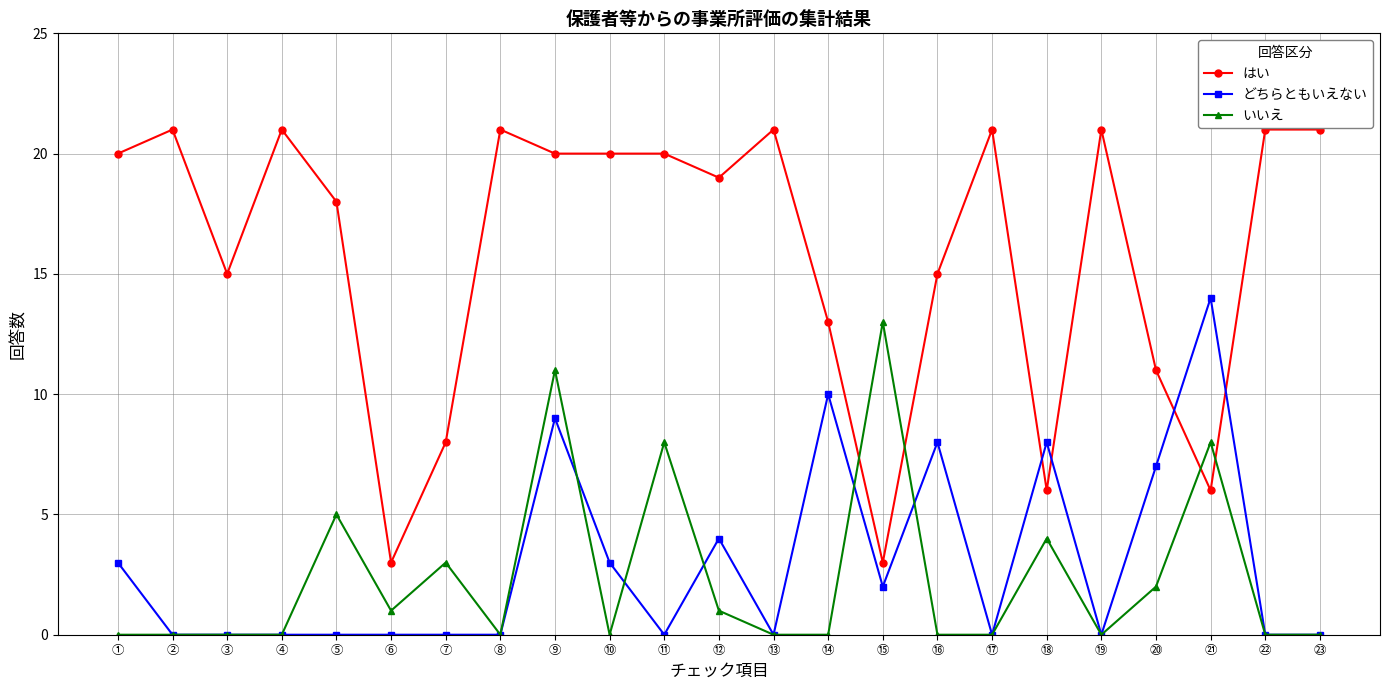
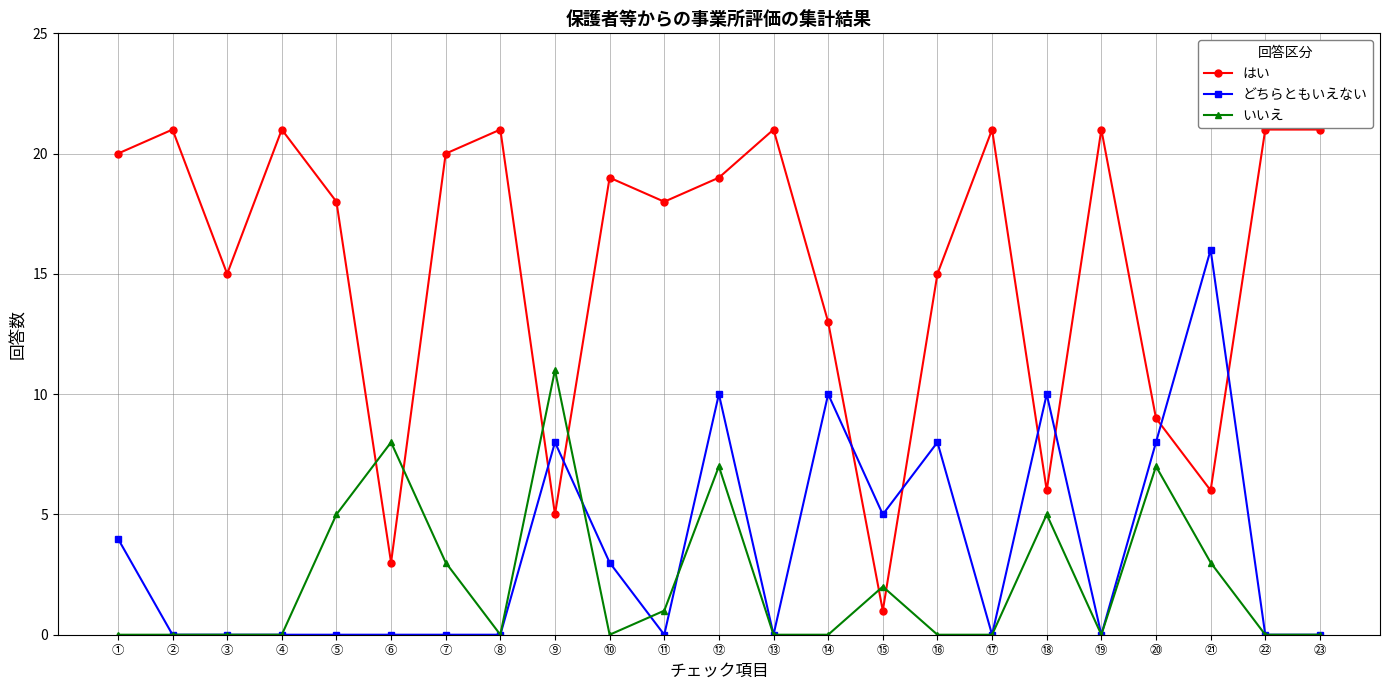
  {
    "はい": {
      "①": 20,
      "②": 21,
      "③": 15,
      "④": 21,
      "⑤": 18,
      "⑥": 3,
-     "⑦": 8,
+     "⑦": 20,
      "⑧": 21,
-     "⑨": 20,
-     "⑩": 20,
-     "⑪": 20,
+     "⑨": 5,
+     "⑩": 19,
+     "⑪": 18,
      "⑫": 19,
      "⑬": 21,
      "⑭": 13,
-     "⑮": 3,
+     "⑮": 1,
      "⑯": 15,
      "⑰": 21,
      "⑱": 6,
      "⑲": 21,
-     "⑳": 11,
+     "⑳": 9,
      "㉑": 6,
      "㉒": 21,
      "㉓": 21
    },
    "どちらともいえない": {
-     "①": 3,
+     "①": 4,
      "⑤": 0,
      "⑥": 0,
      "⑦": 0,
-     "⑨": 9,
+     "⑨": 8,
      "⑩": 3,
      "⑪": 0,
-     "⑫": 4,
+     "⑫": 10,
      "⑭": 10,
-     "⑮": 2,
+     "⑮": 5,
      "⑯": 8,
-     "⑱": 8,
-     "⑳": 7,
-     "㉑": 14
+     "⑱": 10,
+     "⑳": 8,
+     "㉑": 16
    },
    "いいえ": {
      "①": 0,
      "⑤": 5,
-     "⑥": 1,
+     "⑥": 8,
      "⑦": 3,
      "⑨": 11,
      "⑩": 0,
-     "⑪": 8,
-     "⑫": 1,
+     "⑪": 1,
+     "⑫": 7,
      "⑭": 0,
-     "⑮": 13,
+     "⑮": 2,
      "⑯": 0,
-     "⑱": 4,
-     "⑳": 2,
-     "㉑": 8
+     "⑱": 5,
+     "⑳": 7,
+     "㉑": 3
    }
  }
